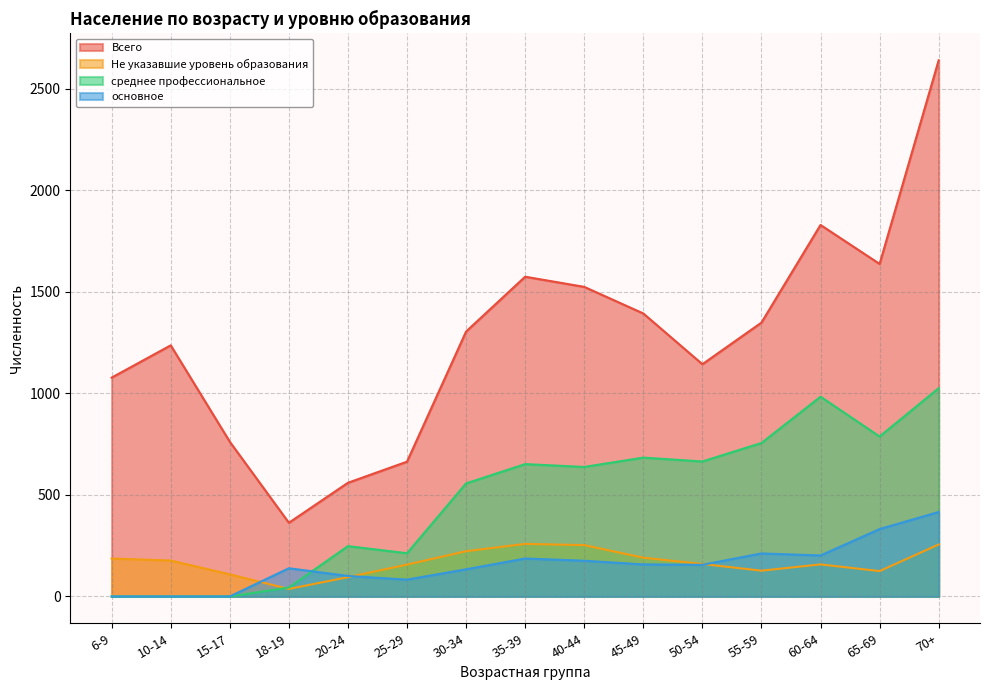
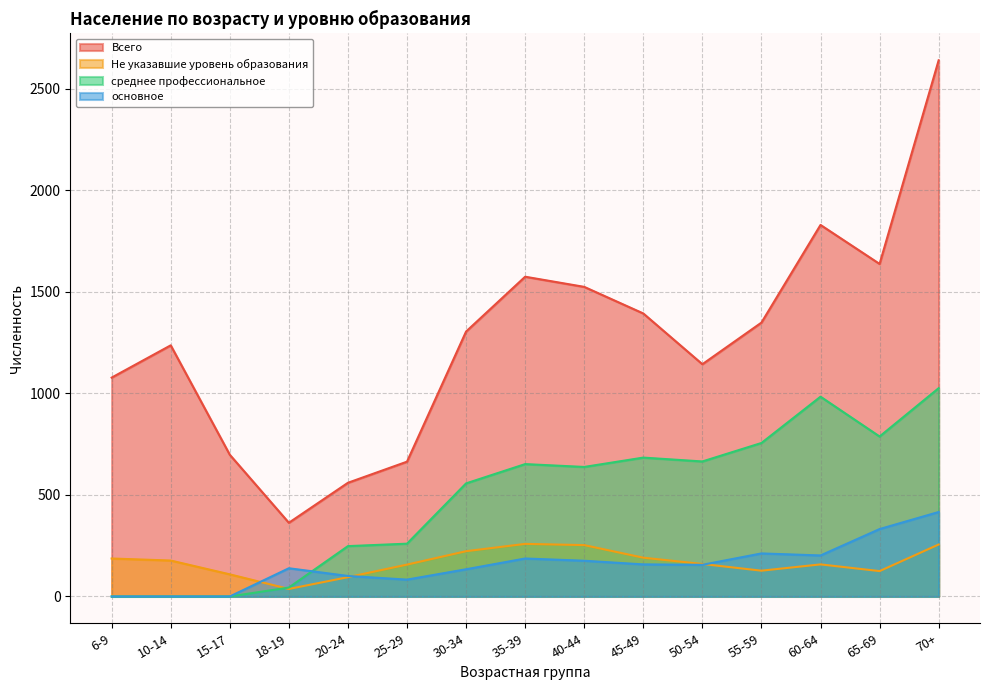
  {
    "Всего": {
      "6-9": 1080,
      "10-14": 1240,
-     "15-17": 760,
+     "15-17": 700,
      "18-19": 360,
      "20-24": 560,
      "25-29": 660,
      "30-34": 1310,
      "35-39": 1580,
      "40-44": 1530,
      "45-49": 1390,
      "50-54": 1140,
      "55-59": 1350,
      "60-64": 1830,
      "65-69": 1640,
      "70+": 2640
    },
    "Не указавшие уровень образования": {
      "6-9": 190,
      "10-14": 180,
      "15-17": 110,
      "25-29": 160,
      "30-34": 220,
      "35-39": 260,
      "40-44": 250,
      "45-49": 190,
      "55-59": 130,
      "60-64": 160,
      "65-69": 130,
      "70+": 260
    },
    "среднее профессиональное": {
      "20-24": 250,
-     "25-29": 210,
+     "25-29": 260,
      "30-34": 560,
      "35-39": 650,
      "40-44": 640,
      "45-49": 680,
      "50-54": 670,
      "55-59": 760,
      "60-64": 980,
      "65-69": 790,
      "70+": 1030
    },
    "основное": {
      "18-19": 140,
      "25-29": 80,
      "30-34": 130,
      "35-39": 190,
      "40-44": 180,
      "45-49": 160,
      "55-59": 210,
      "60-64": 200,
      "65-69": 330,
      "70+": 420
    }
  }
